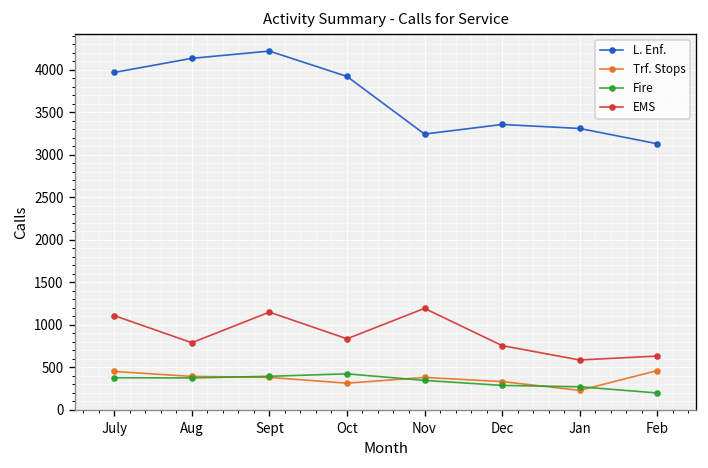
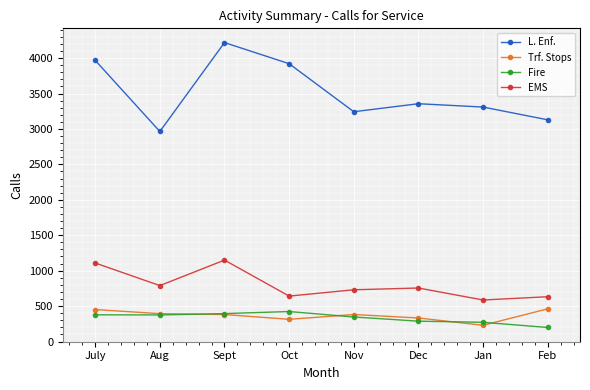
  {
    "L. Enf.": {
      "July": 4000,
-     "Aug": 4100,
+     "Aug": 3000,
      "Sept": 4200,
      "Oct": 3900,
      "Nov": 3200,
      "Dec": 3400,
      "Jan": 3300,
      "Feb": 3100
    },
    "Trf. Stops": {
      "July": 500,
      "Oct": 300,
      "Dec": 300,
      "Jan": 200,
      "Feb": 500
    },
    "Fire": {
      "July": 400,
      "Oct": 400,
      "Dec": 300,
      "Jan": 300,
      "Feb": 200
    },
    "EMS": {
      "July": 1100,
      "Aug": 800,
      "Sept": 1100,
-     "Oct": 800,
-     "Nov": 1200,
+     "Oct": 600,
+     "Nov": 700,
      "Dec": 800,
      "Jan": 600,
      "Feb": 600
    }
  }
